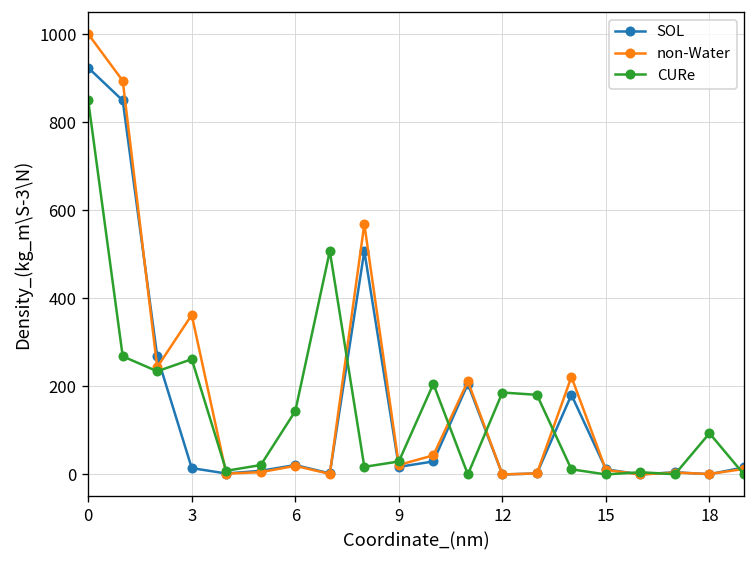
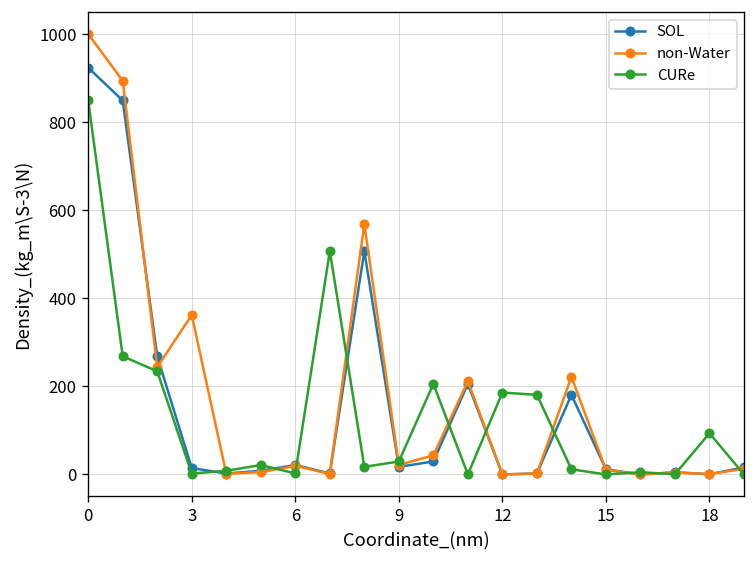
  {
    "SOL": {
      "0": 920,
      "3": 10
    },
    "non-Water": {
      "0": 1000,
      "3": 360
    },
    "CURe": {
      "0": 850,
-     "3": 260,
-     "6": 140,
+     "3": 0,
+     "6": 0,
      "9": 30,
      "12": 190,
      "15": 0,
      "18": 90
    }
  }
